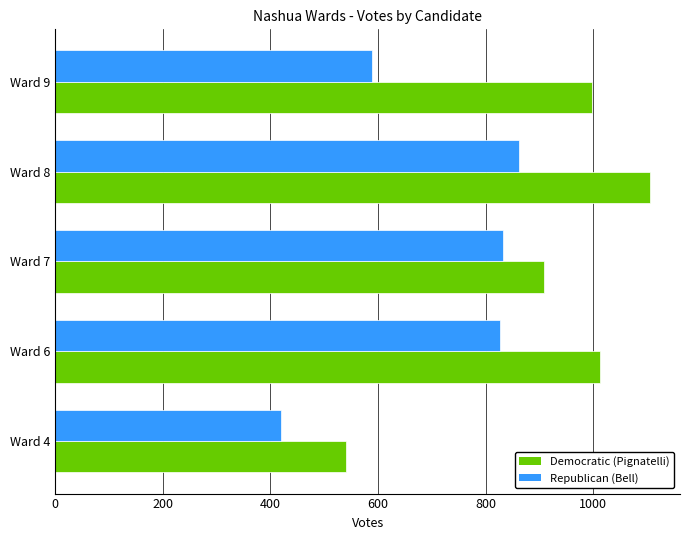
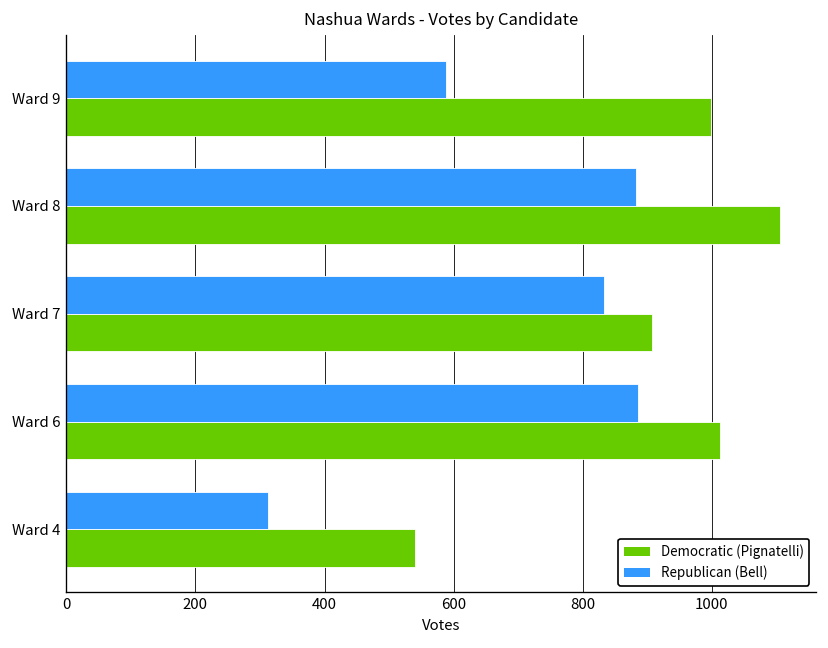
  {
    "Democratic (Pignatelli)": {
      "Ward 9": 1000,
      "Ward 8": 1110,
      "Ward 7": 910,
      "Ward 6": 1010,
      "Ward 4": 540
    },
    "Republican (Bell)": {
      "Ward 9": 590,
-     "Ward 8": 860,
+     "Ward 8": 880,
      "Ward 7": 830,
-     "Ward 6": 830,
-     "Ward 4": 420
+     "Ward 6": 890,
+     "Ward 4": 310
    }
  }
